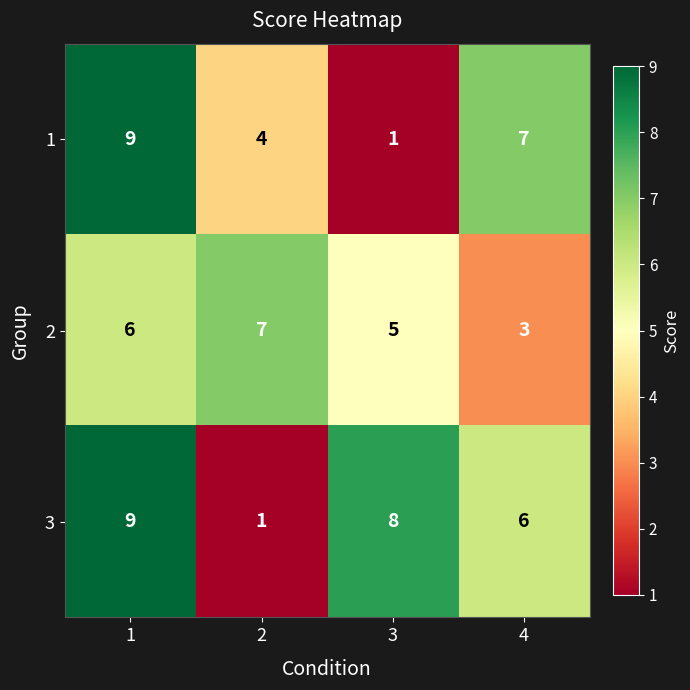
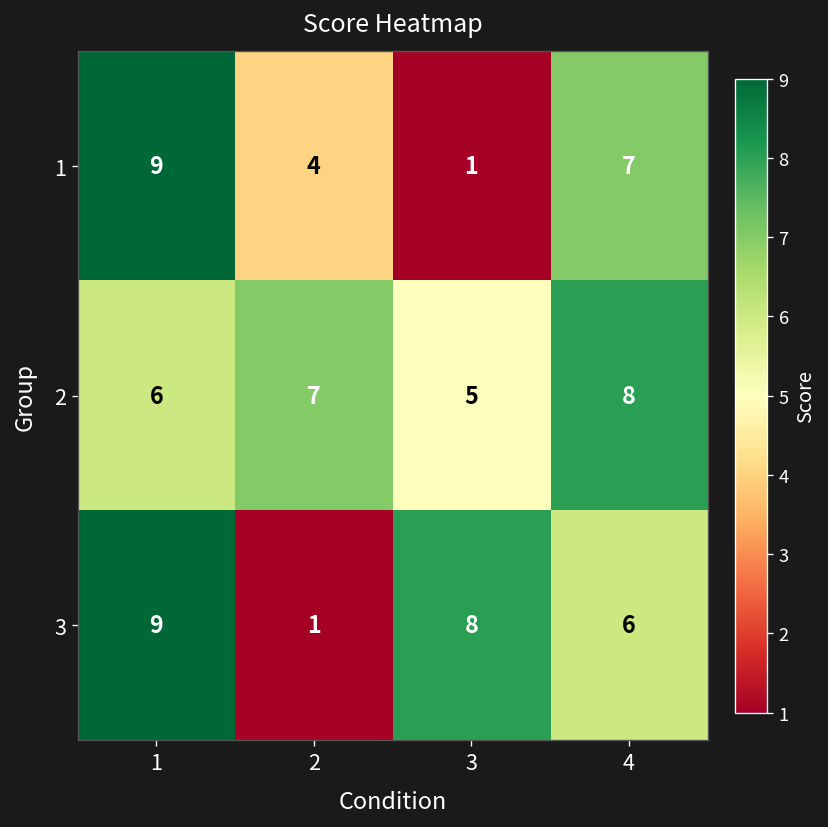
  {
    "1": {
      "1": 9,
      "2": 4,
      "3": 1,
      "4": 7
    },
    "2": {
      "1": 6,
      "2": 7,
      "3": 5,
-     "4": 3
+     "4": 8
    },
    "3": {
      "1": 9,
      "2": 1,
      "3": 8,
      "4": 6
    }
  }
